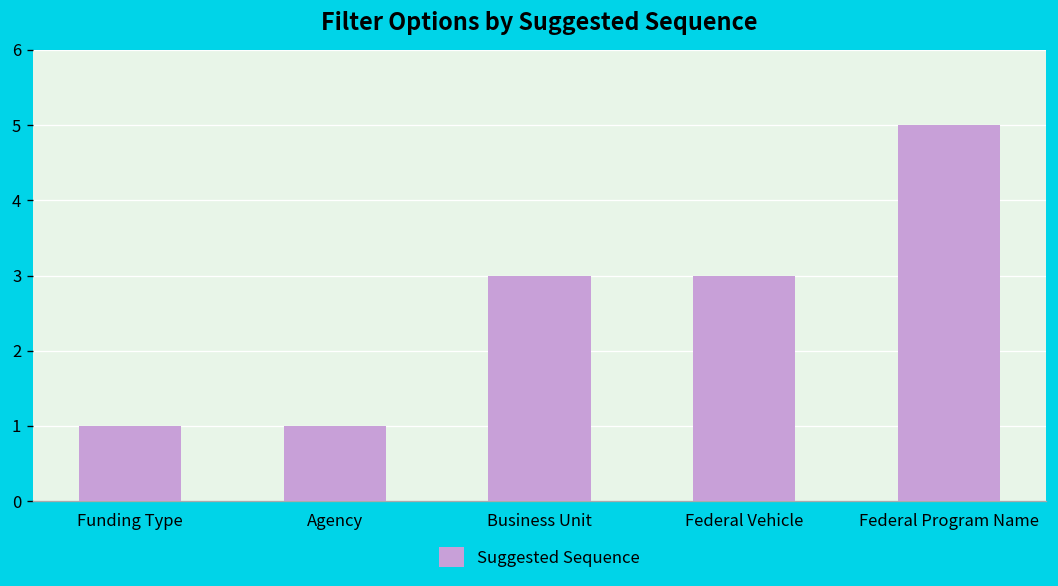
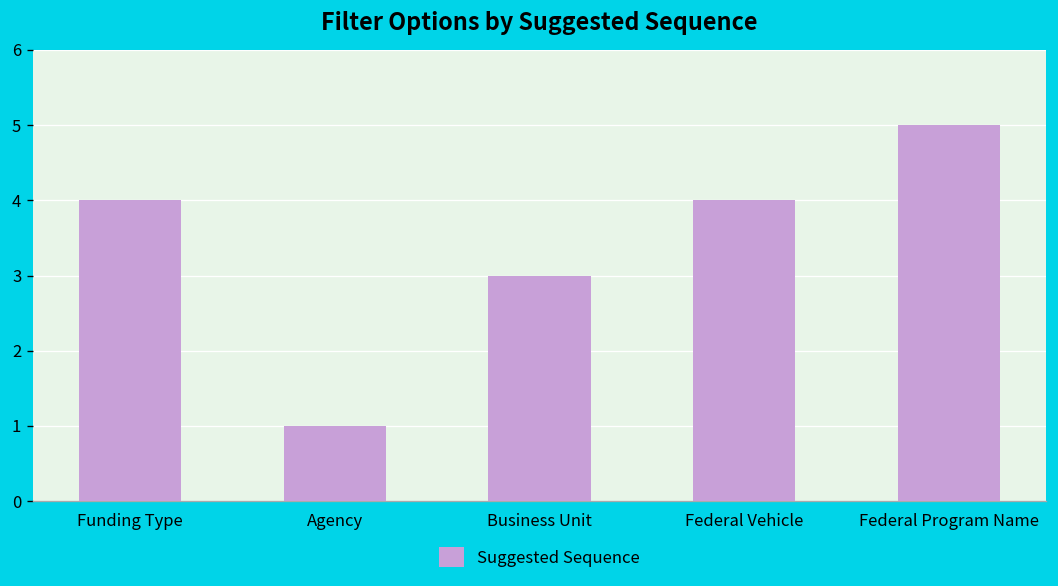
  {
-   "Funding Type": 1,
+   "Funding Type": 4,
    "Agency": 1,
    "Business Unit": 3,
-   "Federal Vehicle": 3,
+   "Federal Vehicle": 4,
    "Federal Program Name": 5
  }
